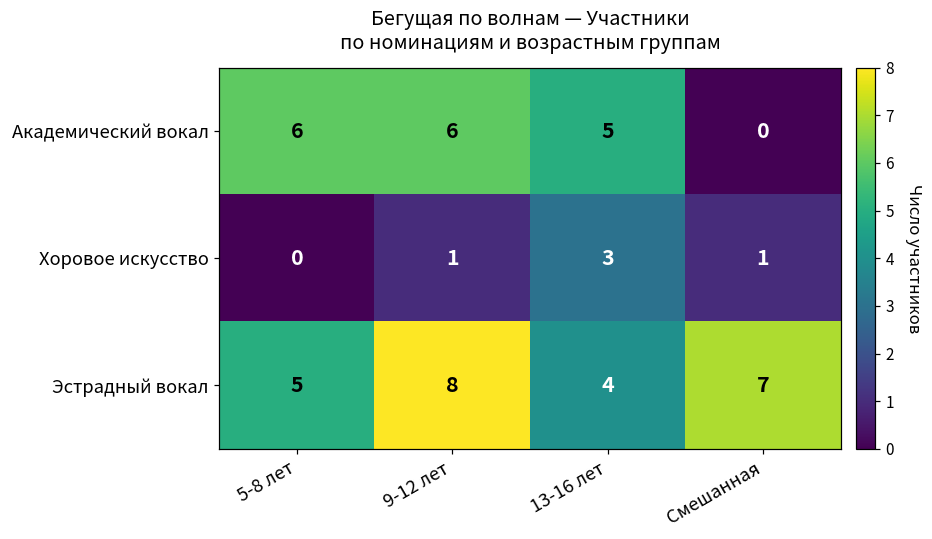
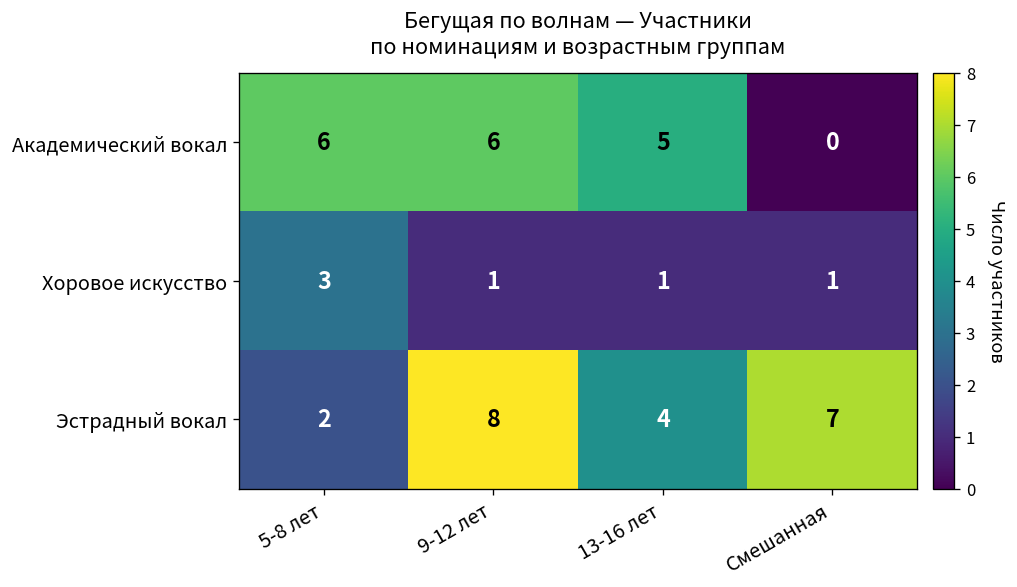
  {
    "Академический вокал": {
      "5-8 лет": 6,
      "9-12 лет": 6,
      "13-16 лет": 5,
      "Смешанная": 0
    },
    "Хоровое искусство": {
-     "5-8 лет": 0,
+     "5-8 лет": 3,
      "9-12 лет": 1,
-     "13-16 лет": 3,
+     "13-16 лет": 1,
      "Смешанная": 1
    },
    "Эстрадный вокал": {
-     "5-8 лет": 5,
+     "5-8 лет": 2,
      "9-12 лет": 8,
      "13-16 лет": 4,
      "Смешанная": 7
    }
  }
